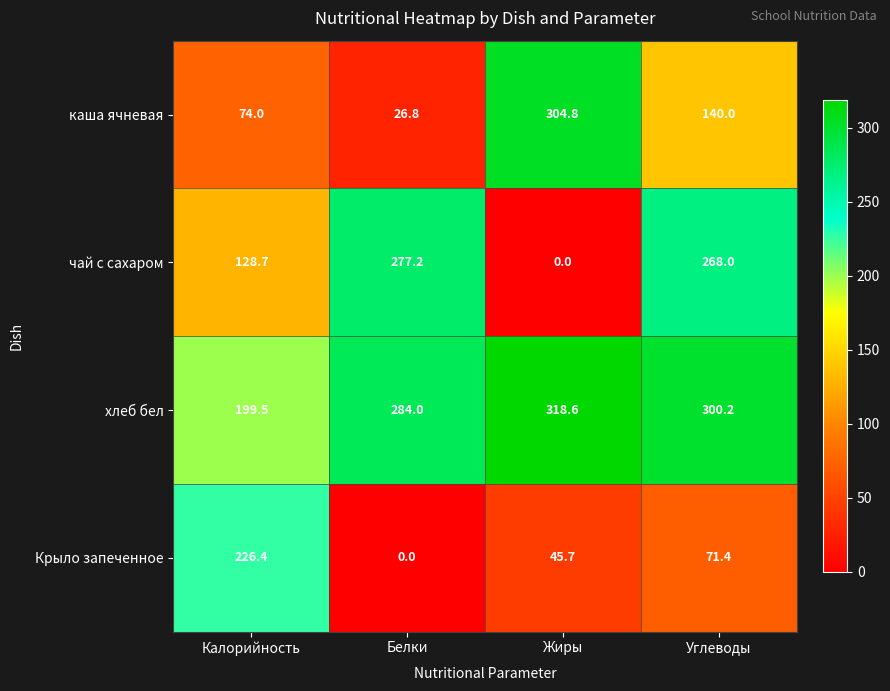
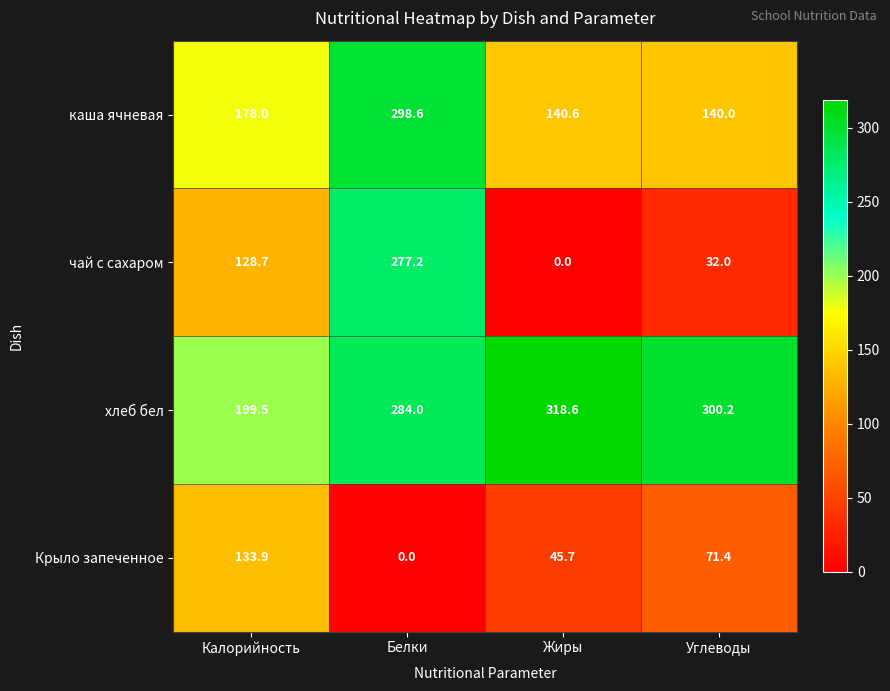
  {
    "каша ячневая": {
-     "Калорийность": 74.0,
-     "Белки": 26.8,
-     "Жиры": 304.8,
+     "Калорийность": 178.0,
+     "Белки": 298.6,
+     "Жиры": 140.6,
      "Углеводы": 140.0
    },
    "чай с сахаром": {
      "Калорийность": 128.7,
      "Белки": 277.2,
      "Жиры": 0.0,
-     "Углеводы": 268.0
+     "Углеводы": 32.0
    },
    "хлеб бел": {
      "Калорийность": 199.5,
      "Белки": 284.0,
      "Жиры": 318.6,
      "Углеводы": 300.2
    },
    "Крыло запеченное": {
-     "Калорийность": 226.4,
+     "Калорийность": 133.9,
      "Белки": 0.0,
      "Жиры": 45.7,
      "Углеводы": 71.4
    }
  }
